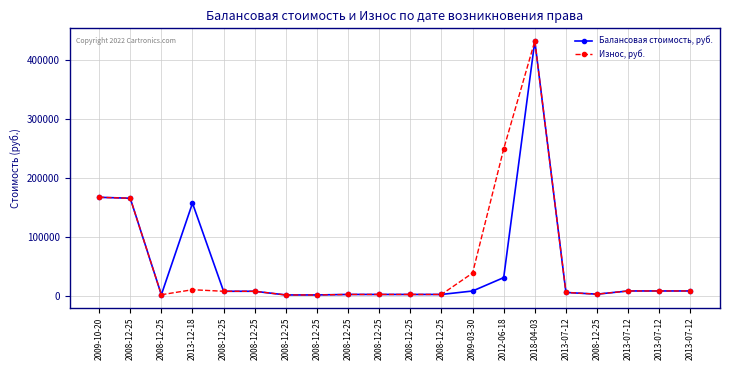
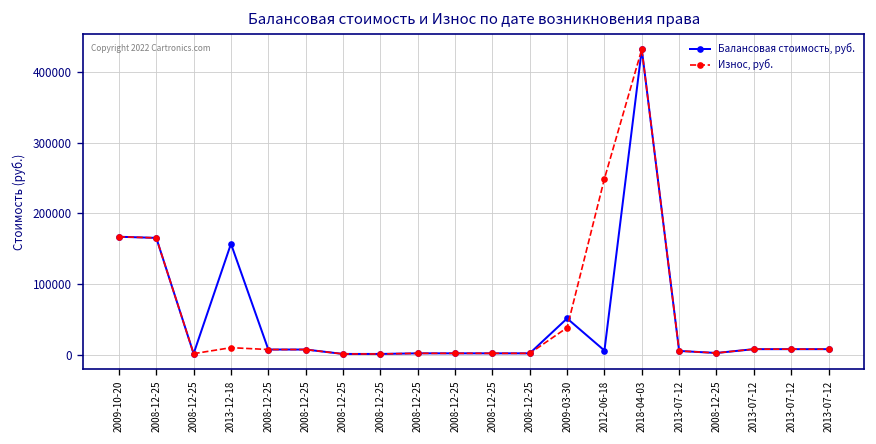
  {
    "Балансовая стоимость, руб.": {
      "2013-12-18": 160000,
-     "2009-03-30": 10000,
-     "2012-06-18": 30000
+     "2009-03-30": 50000,
+     "2012-06-18": 10000
    },
    "Износ, руб.": {
      "2013-12-18": 10000,
      "2009-03-30": 40000,
      "2012-06-18": 250000
    }
  }
